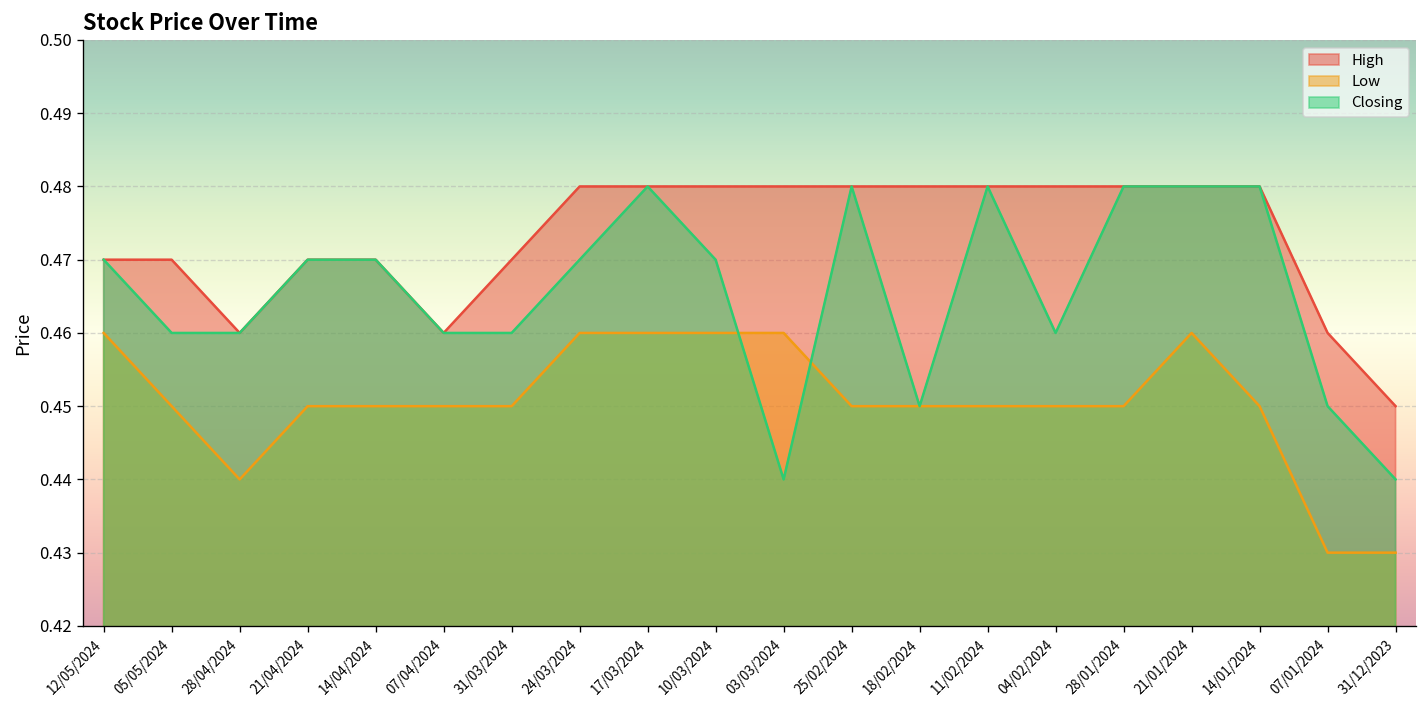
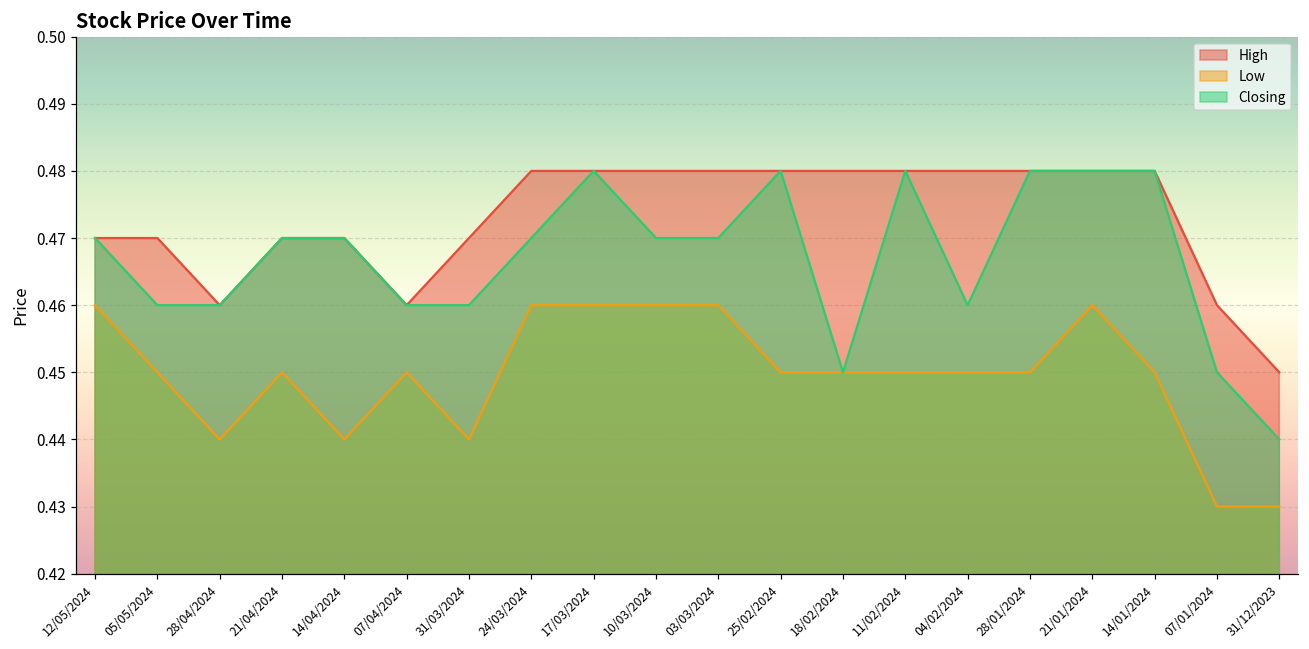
  {
    "High": {
      "05/05/2024": 0.47,
      "31/03/2024": 0.47,
      "24/03/2024": 0.48,
      "10/03/2024": 0.48,
      "03/03/2024": 0.48,
      "18/02/2024": 0.48,
      "04/02/2024": 0.48,
      "07/01/2024": 0.46,
      "31/12/2023": 0.45
    },
    "Low": {
      "12/05/2024": 0.46,
      "05/05/2024": 0.45,
      "28/04/2024": 0.44,
      "21/04/2024": 0.45,
-     "14/04/2024": 0.45,
+     "14/04/2024": 0.44,
      "07/04/2024": 0.45,
-     "31/03/2024": 0.45,
+     "31/03/2024": 0.44,
      "24/03/2024": 0.46,
      "17/03/2024": 0.46,
      "10/03/2024": 0.46,
      "03/03/2024": 0.46,
      "25/02/2024": 0.45,
      "11/02/2024": 0.45,
      "04/02/2024": 0.45,
      "28/01/2024": 0.45,
      "21/01/2024": 0.46,
      "14/01/2024": 0.45,
      "07/01/2024": 0.43,
      "31/12/2023": 0.43
    },
    "Closing": {
      "05/05/2024": 0.46,
      "31/03/2024": 0.46,
      "24/03/2024": 0.47,
      "10/03/2024": 0.47,
-     "03/03/2024": 0.44,
+     "03/03/2024": 0.47,
      "04/02/2024": 0.46,
      "07/01/2024": 0.45,
      "31/12/2023": 0.44
    }
  }
